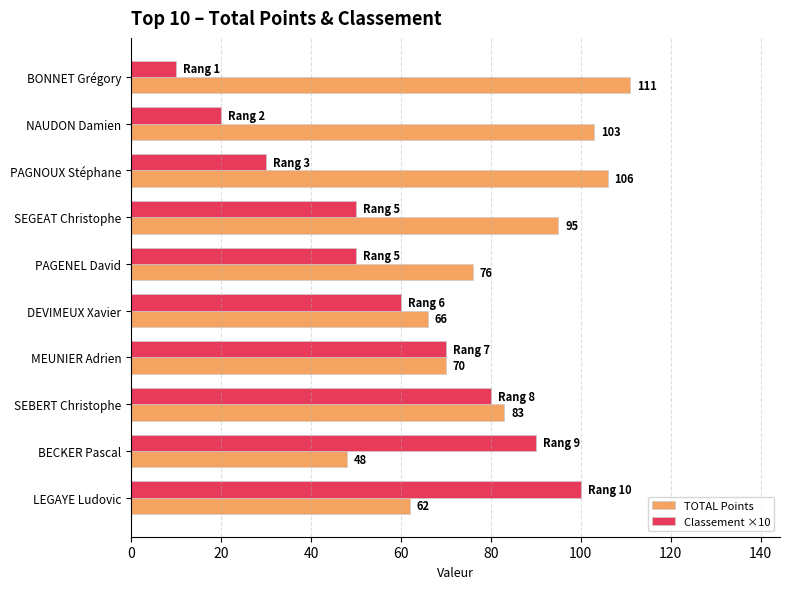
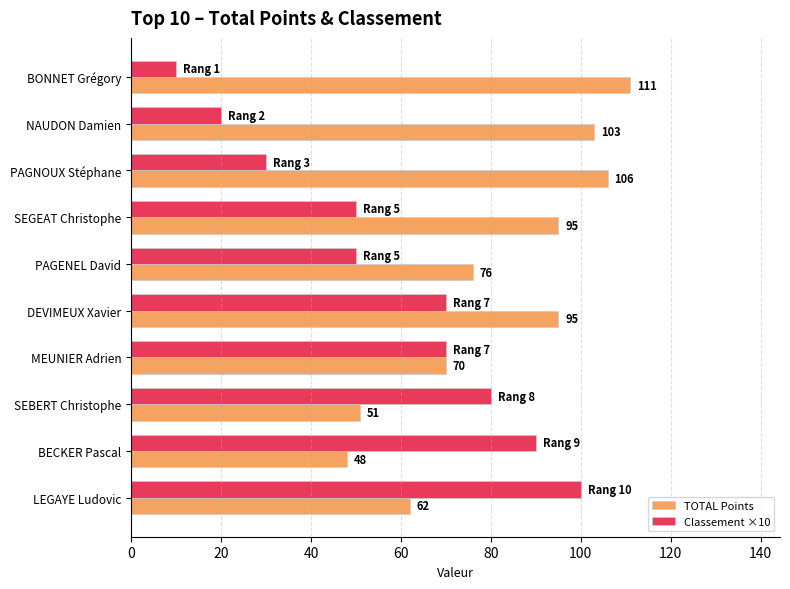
  {
    "TOTAL Points": {
      "BONNET Grégory": 111,
      "NAUDON Damien": 103,
      "PAGNOUX Stéphane": 106,
      "SEGEAT Christophe": 95,
      "PAGENEL David": 76,
-     "DEVIMEUX Xavier": 66,
+     "DEVIMEUX Xavier": 95,
      "MEUNIER Adrien": 70,
-     "SEBERT Christophe": 83,
+     "SEBERT Christophe": 51,
      "BECKER Pascal": 48,
      "LEGAYE Ludovic": 62
    },
    "Classement ×10": {
-     "DEVIMEUX Xavier": 6
+     "DEVIMEUX Xavier": 7
    }
  }
